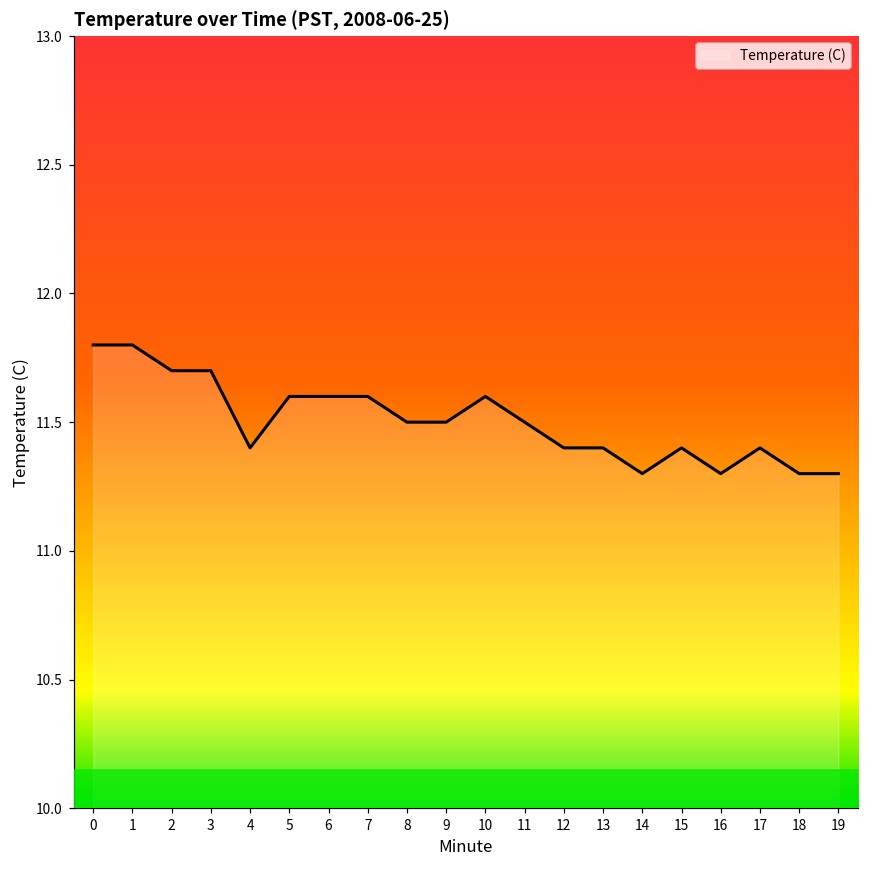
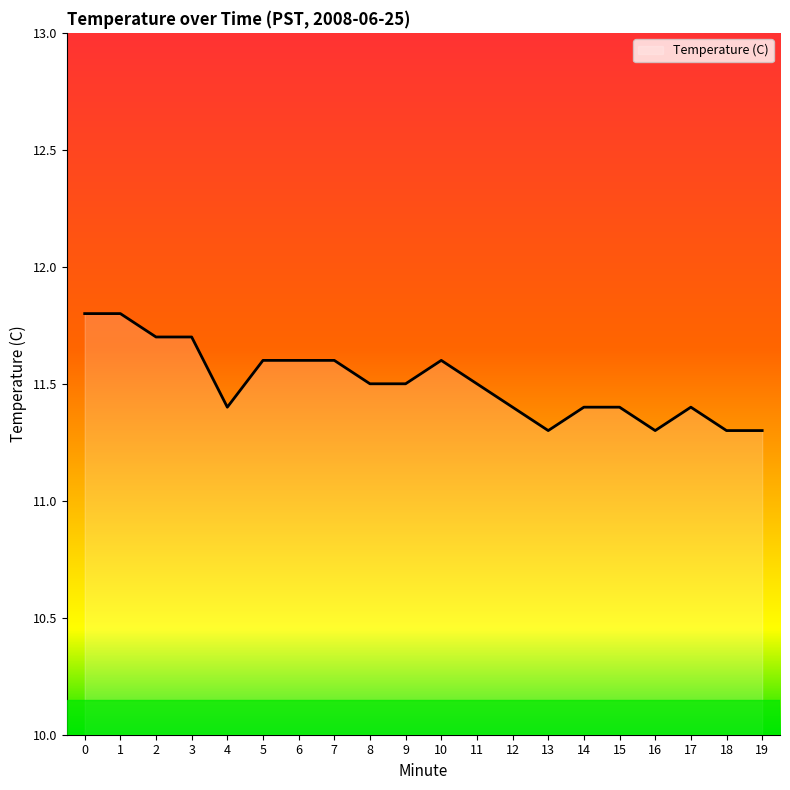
  {
    "0": 11.8,
    "1": 11.8,
    "2": 11.7,
    "3": 11.7,
    "4": 11.4,
    "5": 11.6,
    "6": 11.6,
    "7": 11.6,
    "8": 11.5,
    "9": 11.5,
    "10": 11.6,
    "11": 11.5,
    "12": 11.4,
-   "13": 11.4,
-   "14": 11.3,
+   "13": 11.3,
+   "14": 11.4,
    "15": 11.4,
    "16": 11.3,
    "17": 11.4,
    "18": 11.3,
    "19": 11.3
  }
